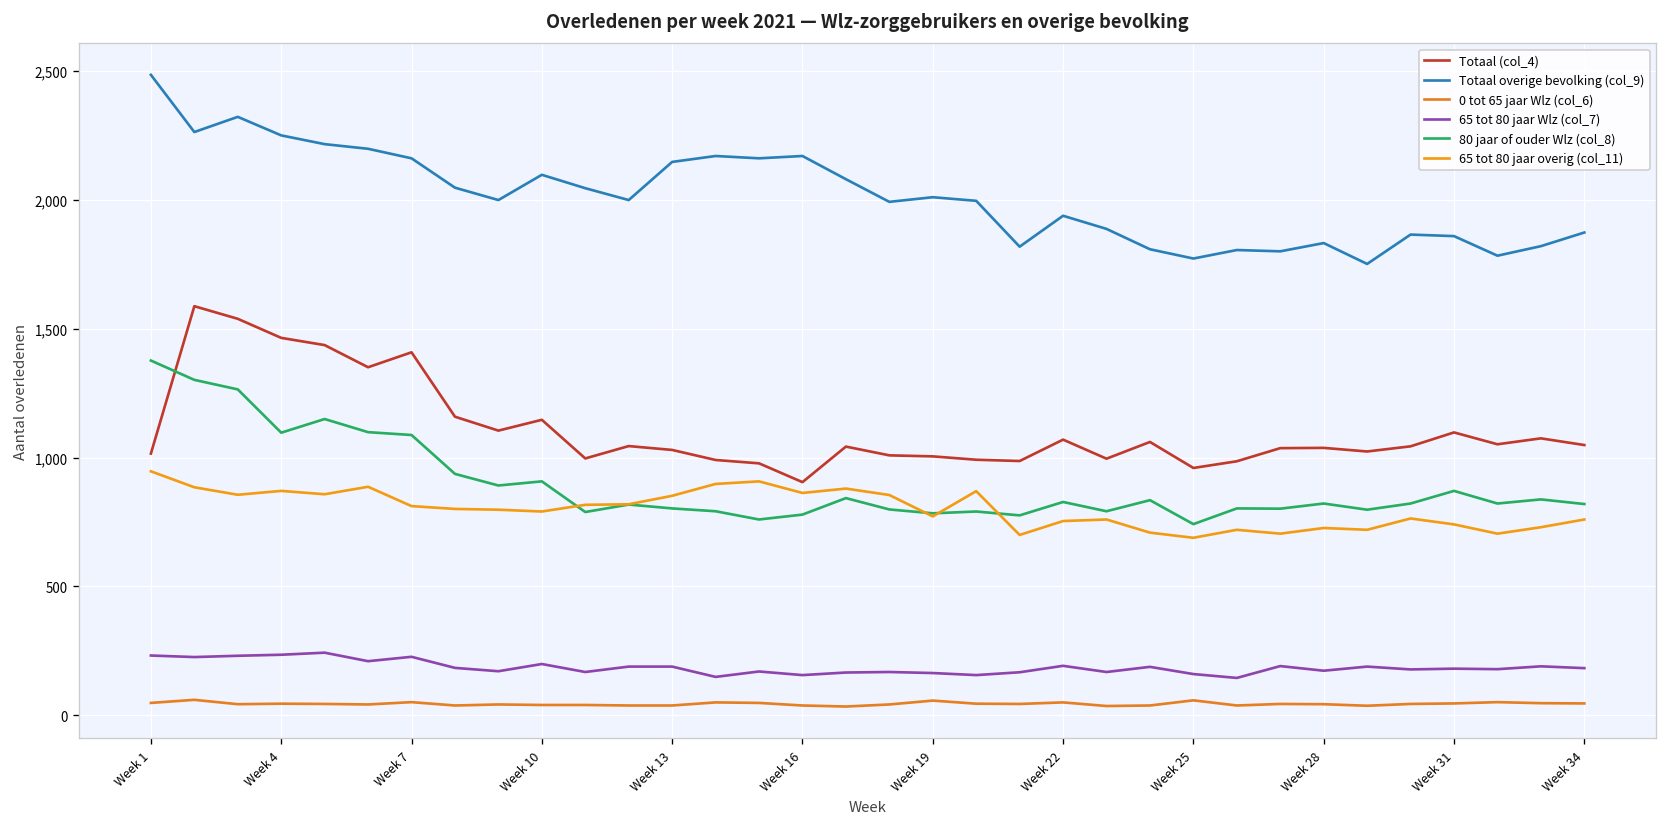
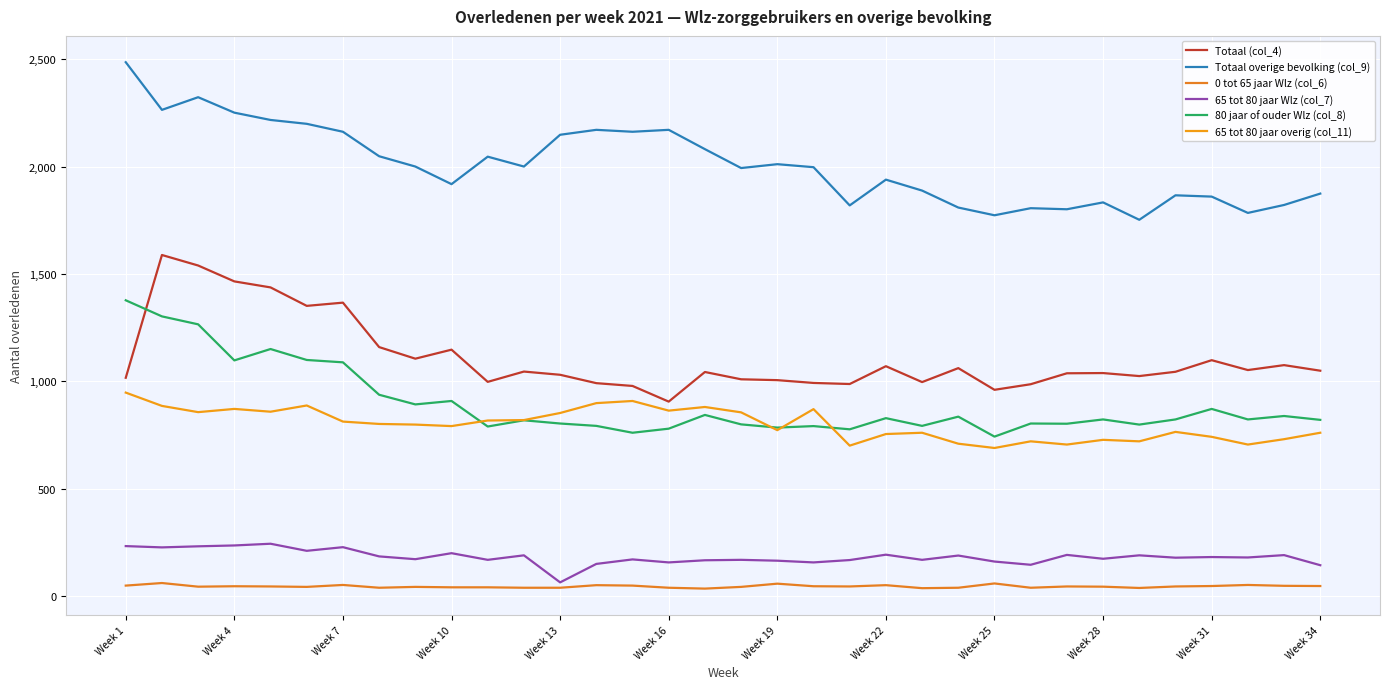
  {
    "Totaal (col_4)": {
      "Week 1": "1,020",
      "Week 4": "1,470",
-     "Week 7": "1,410",
+     "Week 7": "1,370",
      "Week 10": "1,150",
      "Week 13": "1,030",
      "Week 16": "910",
      "Week 19": "1,010",
      "Week 22": "1,070",
      "Week 25": "960",
      "Week 28": "1,040",
      "Week 31": "1,100",
      "Week 34": "1,050"
    },
    "Totaal overige bevolking (col_9)": {
      "Week 1": "2,490",
      "Week 4": "2,250",
      "Week 7": "2,160",
-     "Week 10": "2,100",
+     "Week 10": "1,920",
      "Week 13": "2,150",
      "Week 16": "2,170",
      "Week 19": "2,010",
      "Week 22": "1,940",
      "Week 25": "1,770",
      "Week 28": "1,830",
      "Week 31": "1,860",
      "Week 34": "1,870"
    },
    "65 tot 80 jaar Wlz (col_7)": {
      "Week 1": "230",
      "Week 4": "240",
      "Week 7": "230",
      "Week 10": "200",
-     "Week 13": "190",
+     "Week 13": "60",
      "Week 16": "160",
      "Week 19": "160",
      "Week 22": "190",
      "Week 25": "160",
      "Week 28": "170",
      "Week 31": "180",
-     "Week 34": "180"
+     "Week 34": "140"
    },
    "80 jaar of ouder Wlz (col_8)": {
      "Week 1": "1,380",
      "Week 4": "1,100",
      "Week 7": "1,090",
      "Week 10": "910",
      "Week 13": "800",
      "Week 16": "780",
      "Week 19": "780",
      "Week 22": "830",
      "Week 25": "740",
      "Week 28": "820",
      "Week 31": "870",
      "Week 34": "820"
    }
  }
